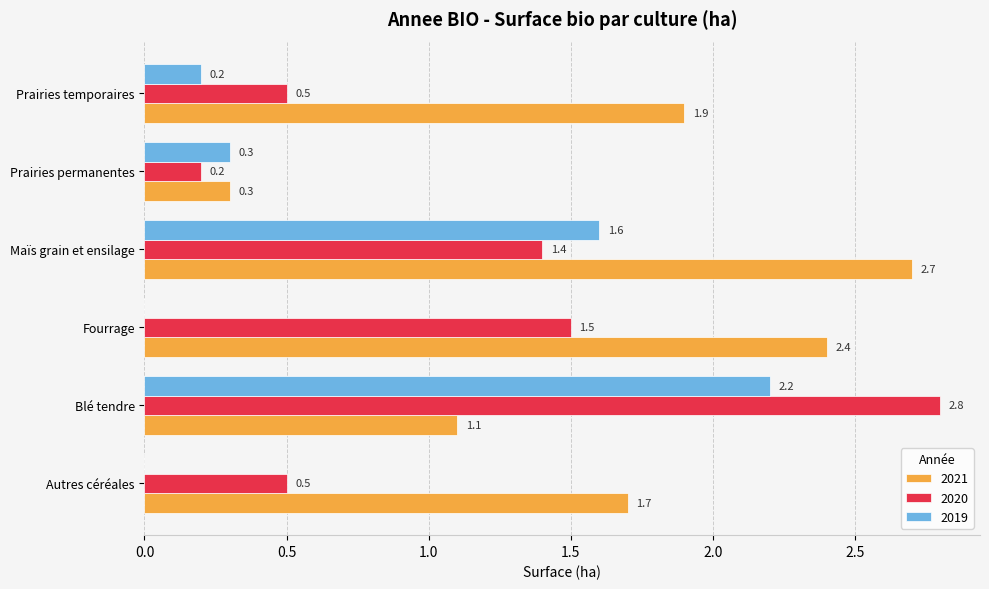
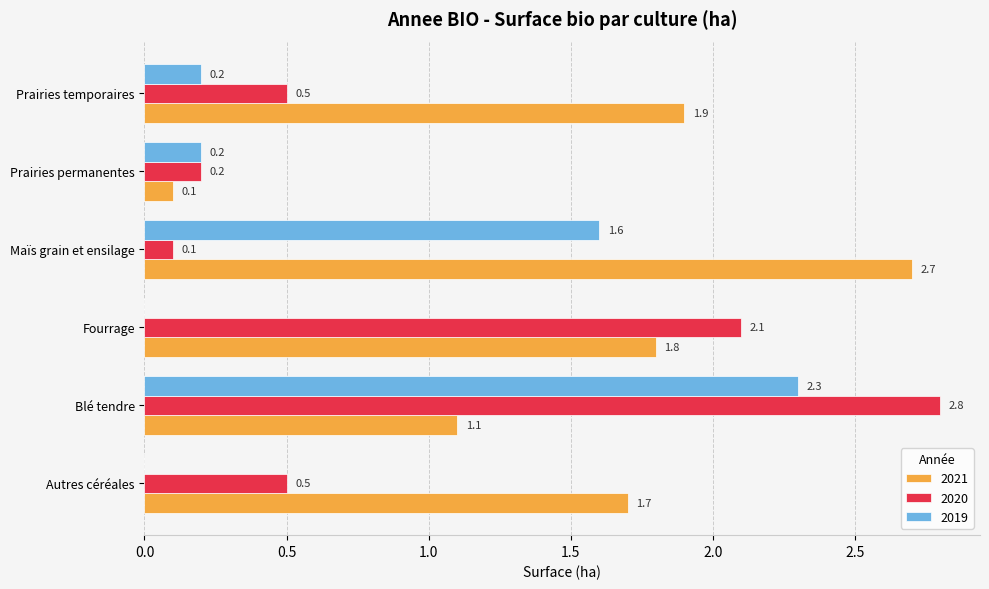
  {
    "2021": {
      "Prairies temporaires": 1.9,
-     "Prairies permanentes": 0.3,
+     "Prairies permanentes": 0.1,
      "Maïs grain et ensilage": 2.7,
-     "Fourrage": 2.4,
+     "Fourrage": 1.8,
      "Blé tendre": 1.1,
      "Autres céréales": 1.7
    },
    "2020": {
      "Prairies temporaires": 0.5,
      "Prairies permanentes": 0.2,
-     "Maïs grain et ensilage": 1.4,
-     "Fourrage": 1.5,
+     "Maïs grain et ensilage": 0.1,
+     "Fourrage": 2.1,
      "Blé tendre": 2.8,
      "Autres céréales": 0.5
    },
    "2019": {
      "Prairies temporaires": 0.2,
-     "Prairies permanentes": 0.3,
+     "Prairies permanentes": 0.2,
      "Maïs grain et ensilage": 1.6,
-     "Blé tendre": 2.2
+     "Blé tendre": 2.3
    }
  }
